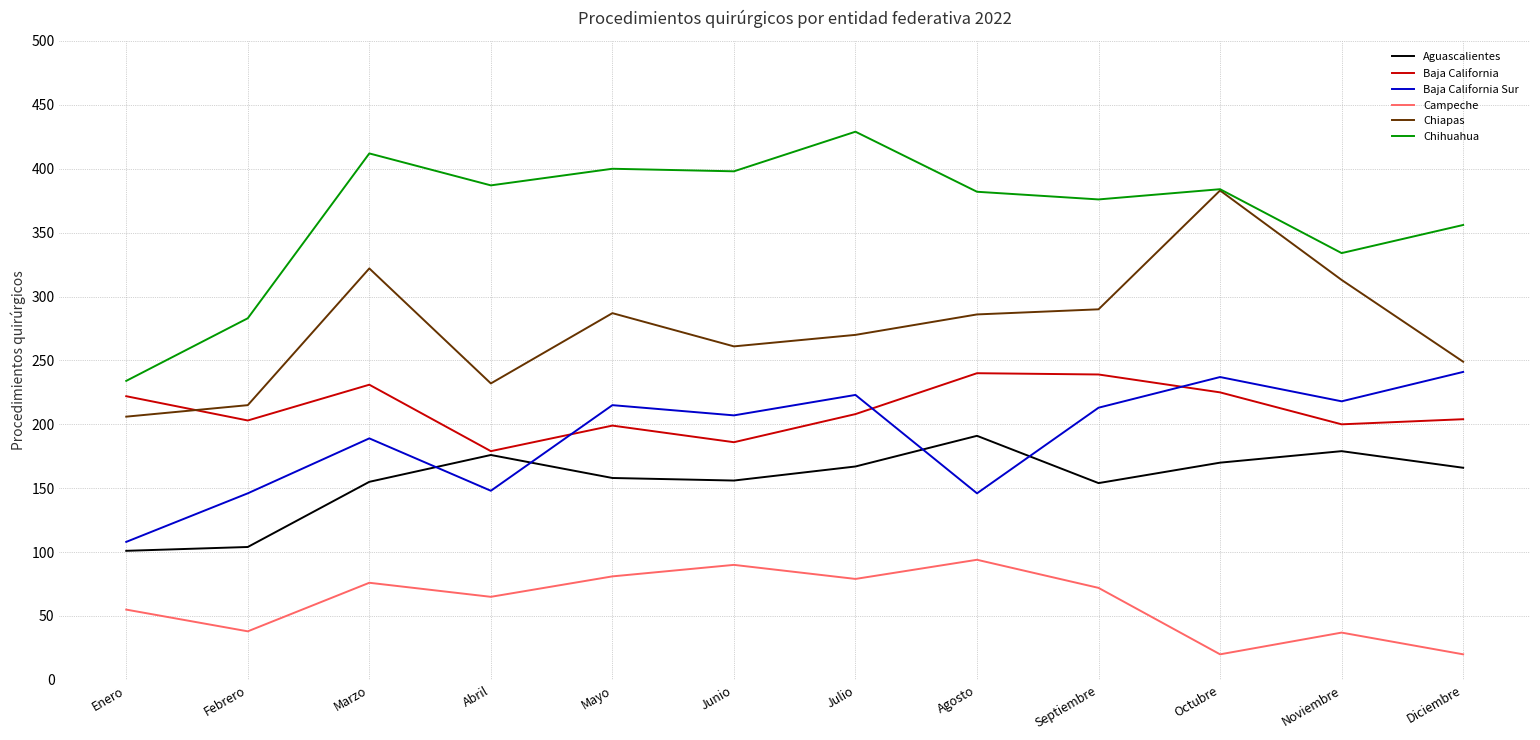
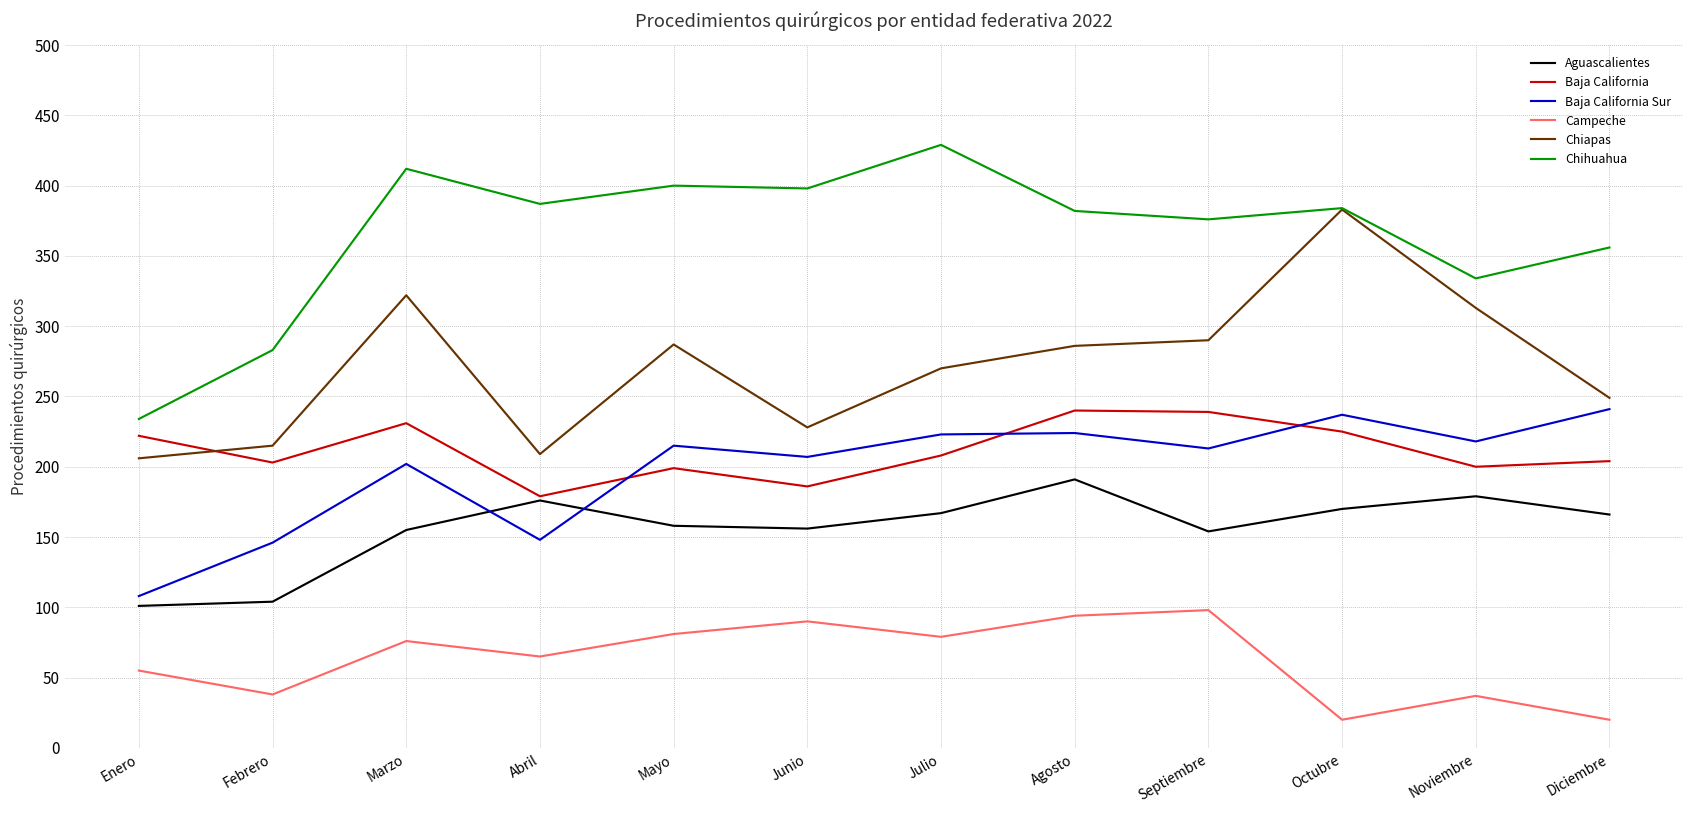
  {
    "Aguascalientes": {
      "Enero": 101,
      "Febrero": 104,
      "Marzo": 155,
      "Abril": 176,
      "Mayo": 158,
      "Junio": 156,
      "Julio": 167,
      "Agosto": 191,
      "Septiembre": 154,
      "Octubre": 170,
      "Noviembre": 179,
      "Diciembre": 166
    },
    "Baja California": {
      "Enero": 222,
      "Febrero": 203,
      "Marzo": 231,
      "Abril": 179,
      "Mayo": 199,
      "Junio": 186,
      "Julio": 208,
      "Agosto": 240,
      "Septiembre": 239,
      "Octubre": 225,
      "Noviembre": 200,
      "Diciembre": 204
    },
    "Baja California Sur": {
      "Enero": 108,
      "Febrero": 146,
-     "Marzo": 189,
+     "Marzo": 202,
      "Abril": 148,
      "Mayo": 215,
      "Junio": 207,
      "Julio": 223,
-     "Agosto": 146,
+     "Agosto": 224,
      "Septiembre": 213,
      "Octubre": 237,
      "Noviembre": 218,
      "Diciembre": 241
    },
    "Campeche": {
      "Enero": 55,
      "Febrero": 38,
      "Marzo": 76,
      "Abril": 65,
      "Mayo": 81,
      "Junio": 90,
      "Julio": 79,
      "Agosto": 94,
-     "Septiembre": 72,
+     "Septiembre": 98,
      "Octubre": 20,
      "Noviembre": 37,
      "Diciembre": 20
    },
    "Chiapas": {
      "Enero": 206,
      "Febrero": 215,
      "Marzo": 322,
-     "Abril": 232,
+     "Abril": 209,
      "Mayo": 287,
-     "Junio": 261,
+     "Junio": 228,
      "Julio": 270,
      "Agosto": 286,
      "Septiembre": 290,
      "Noviembre": 313,
      "Diciembre": 249
    },
    "Chihuahua": {
      "Enero": 234,
      "Febrero": 283,
      "Marzo": 412,
      "Abril": 387,
      "Mayo": 400,
      "Junio": 398,
      "Julio": 429,
      "Agosto": 382,
      "Septiembre": 376,
      "Noviembre": 334,
      "Diciembre": 356
    }
  }
